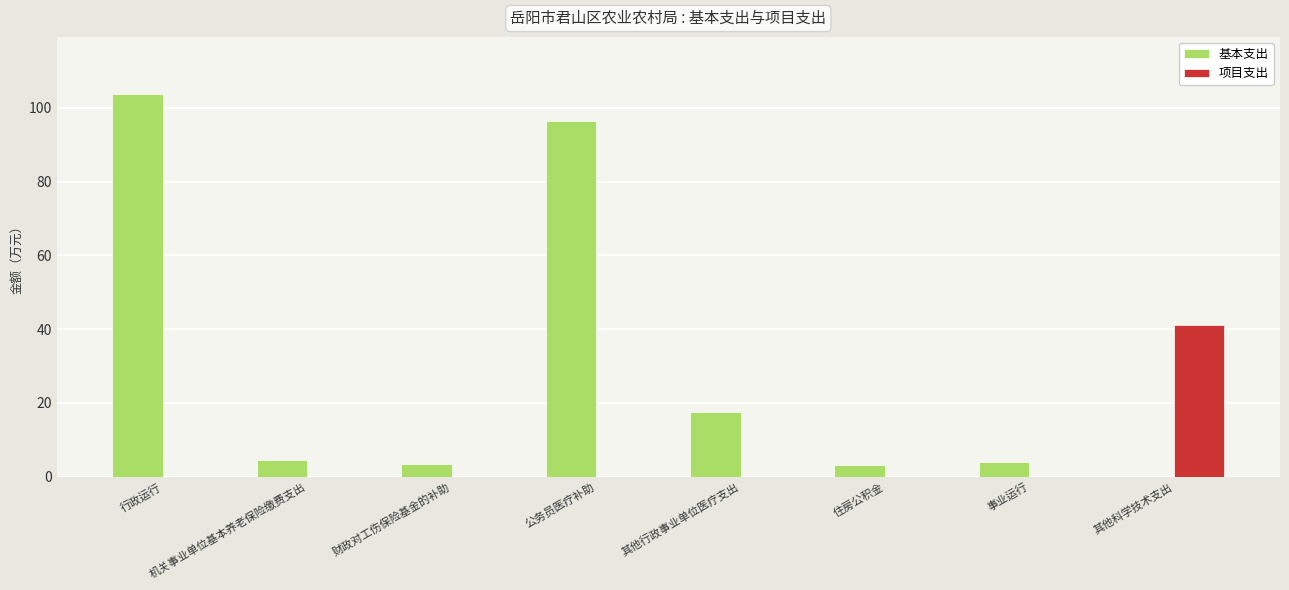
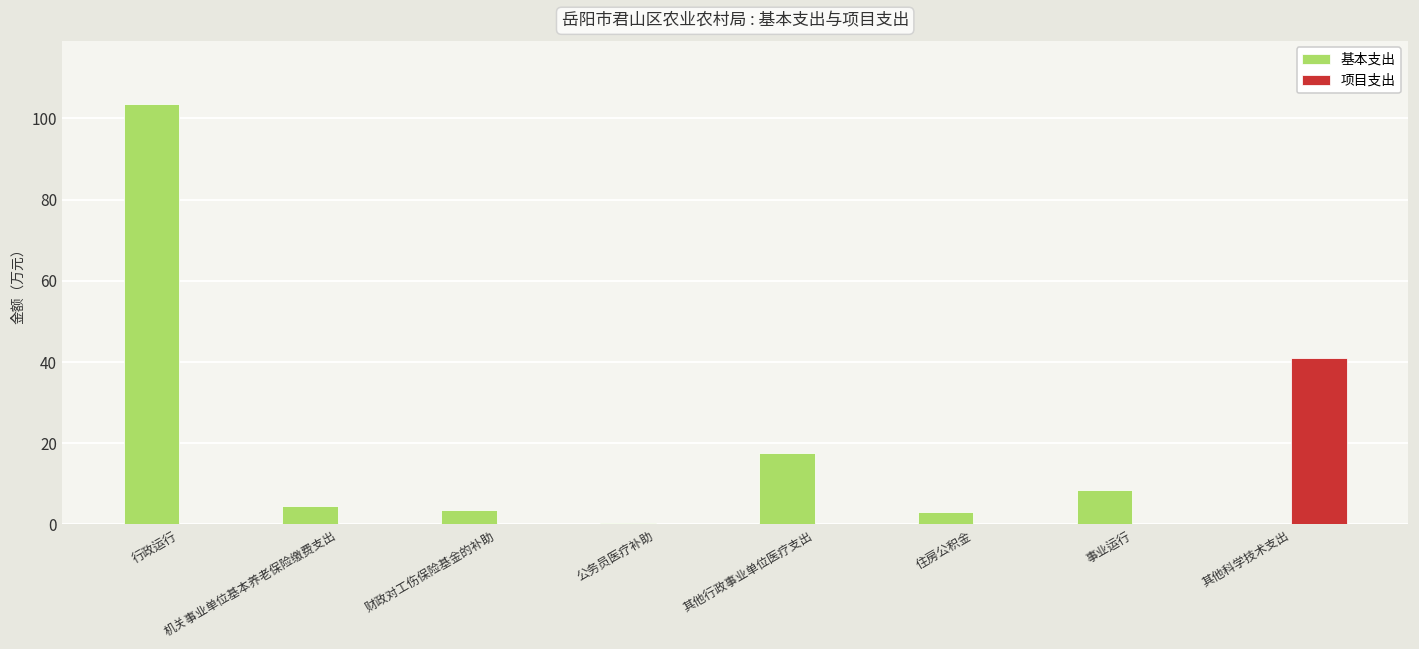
  {
    "基本支出": {
      "行政运行": 104,
      "机关事业单位基本养老保险缴费支出": 5,
      "财政对工伤保险基金的补助": 4,
-     "公务员医疗补助": 96,
+     "公务员医疗补助": 0,
      "其他行政事业单位医疗支出": 18,
      "住房公积金": 3,
-     "事业运行": 4,
+     "事业运行": 8,
      "其他科学技术支出": 0
    },
    "项目支出": {
      "行政运行": 0,
      "机关事业单位基本养老保险缴费支出": 0,
      "财政对工伤保险基金的补助": 0,
      "公务员医疗补助": 0,
      "其他行政事业单位医疗支出": 0,
      "住房公积金": 0,
      "事业运行": 0,
      "其他科学技术支出": 41
    }
  }
